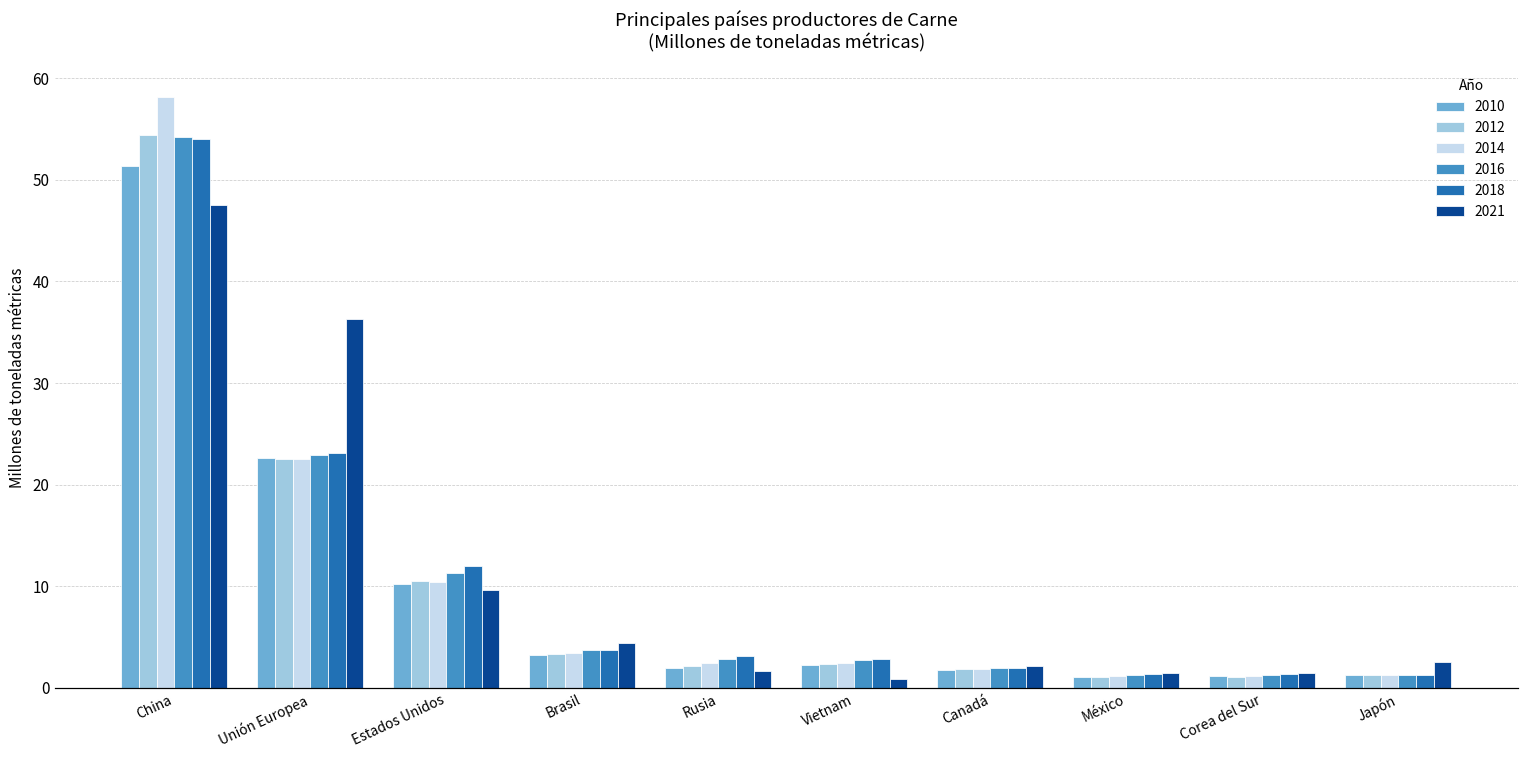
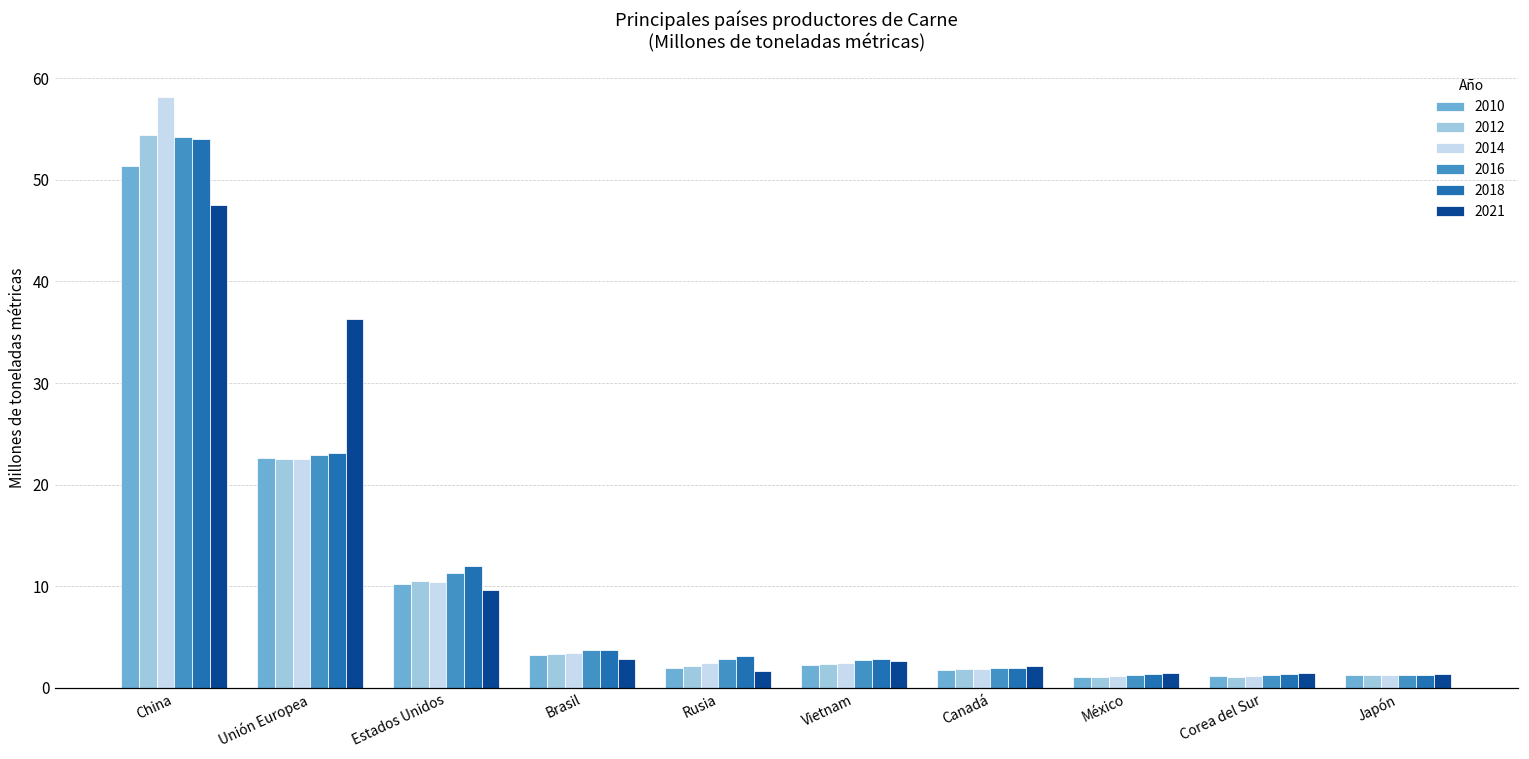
  {
    "2021": {
      "China": 48,
      "Unión Europea": 36,
      "Estados Unidos": 10,
-     "Brasil": 4,
+     "Brasil": 3,
      "Rusia": 2,
-     "Vietnam": 1,
+     "Vietnam": 3,
      "Canadá": 2,
      "México": 1,
      "Corea del Sur": 1,
-     "Japón": 3
+     "Japón": 1
    }
  }
